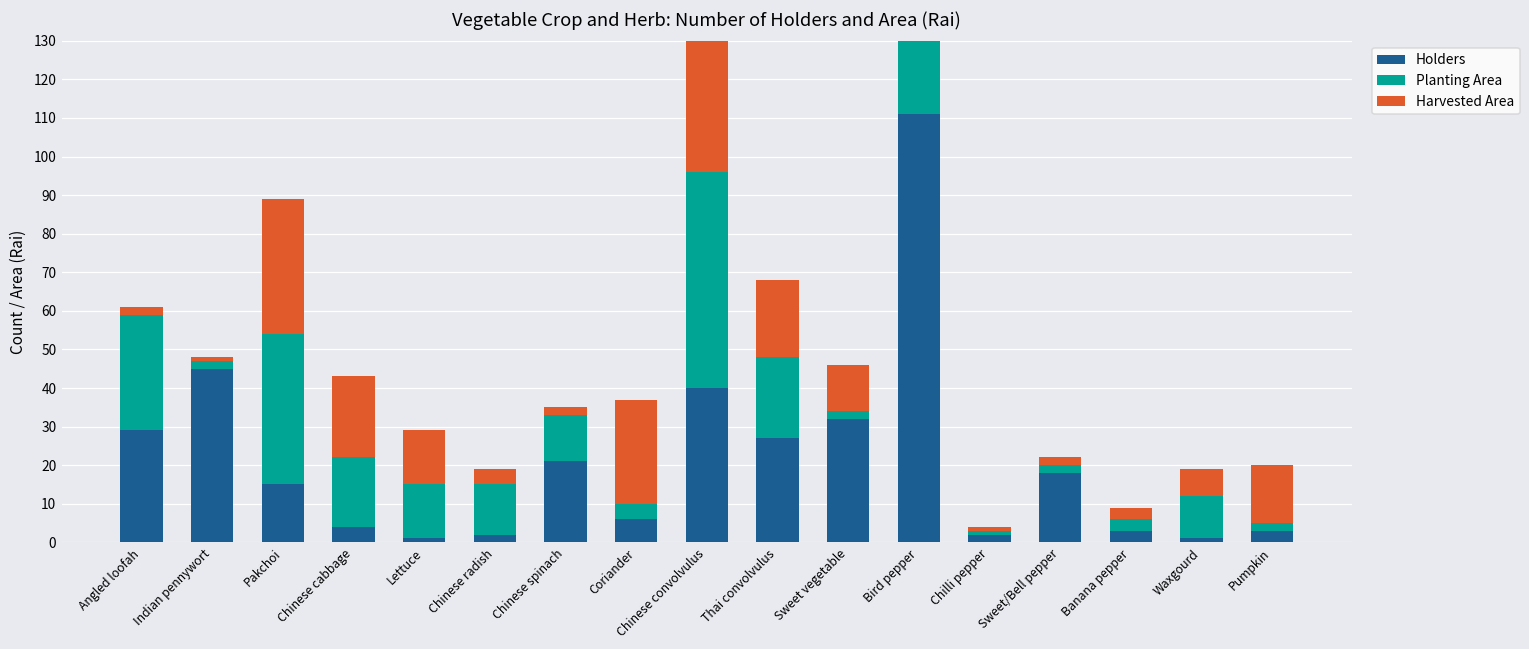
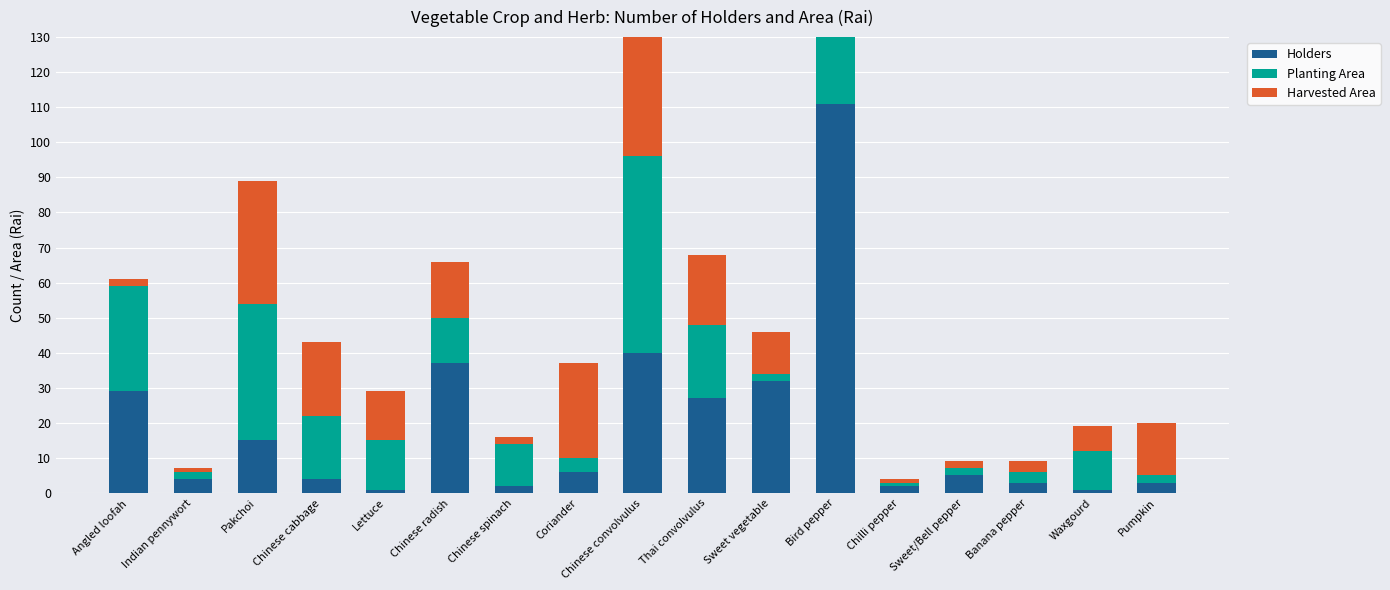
  {
    "Holders": {
      "Angled loofah": 29,
-     "Indian pennywort": 45,
+     "Indian pennywort": 4,
      "Pakchoi": 15,
      "Chinese cabbage": 4,
      "Lettuce": 1,
-     "Chinese radish": 2,
-     "Chinese spinach": 21,
+     "Chinese radish": 37,
+     "Chinese spinach": 2,
      "Coriander": 6,
      "Chinese convolvulus": 40,
      "Thai convolvulus": 27,
      "Sweet vegetable": 32,
      "Bird pepper": 111,
      "Chilli pepper": 2,
-     "Sweet/Bell pepper": 18,
+     "Sweet/Bell pepper": 5,
      "Banana pepper": 3,
      "Waxgourd": 1,
      "Pumpkin": 3
    },
    "Planting Area": {
      "Angled loofah": 30,
      "Indian pennywort": 2,
      "Pakchoi": 39,
      "Chinese cabbage": 18,
      "Lettuce": 14,
      "Chinese radish": 13,
      "Chinese spinach": 12,
      "Coriander": 4,
      "Chinese convolvulus": 56,
      "Thai convolvulus": 21,
      "Sweet vegetable": 2,
      "Chilli pepper": 1,
      "Sweet/Bell pepper": 2,
      "Banana pepper": 3,
      "Waxgourd": 11,
      "Pumpkin": 2
    },
    "Harvested Area": {
      "Angled loofah": 2,
      "Indian pennywort": 1,
      "Pakchoi": 35,
      "Chinese cabbage": 21,
      "Lettuce": 14,
-     "Chinese radish": 4,
+     "Chinese radish": 16,
      "Chinese spinach": 2,
      "Coriander": 27,
      "Thai convolvulus": 20,
      "Sweet vegetable": 12,
      "Chilli pepper": 1,
      "Sweet/Bell pepper": 2,
      "Banana pepper": 3,
      "Waxgourd": 7,
      "Pumpkin": 15
    }
  }
